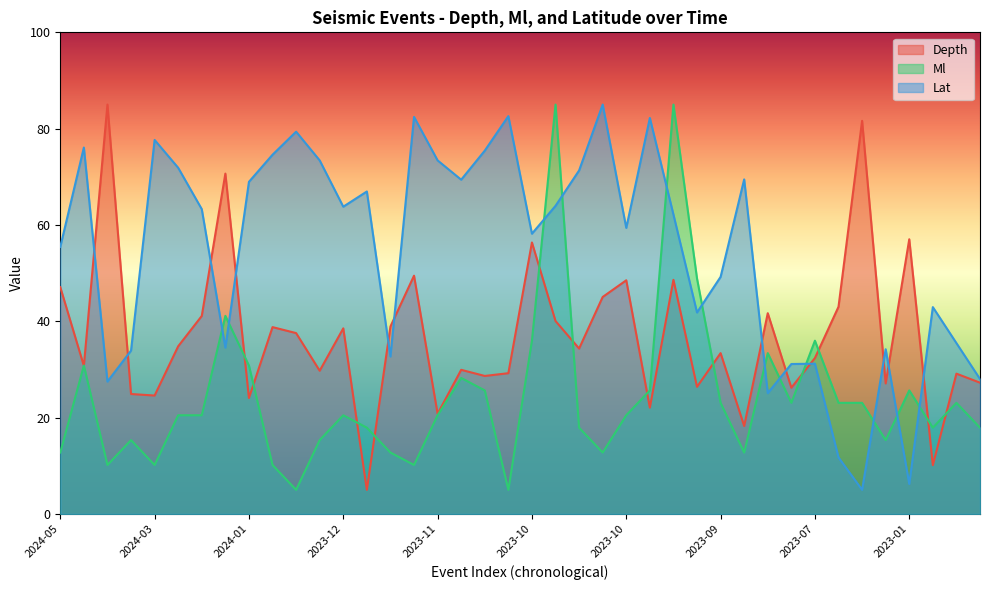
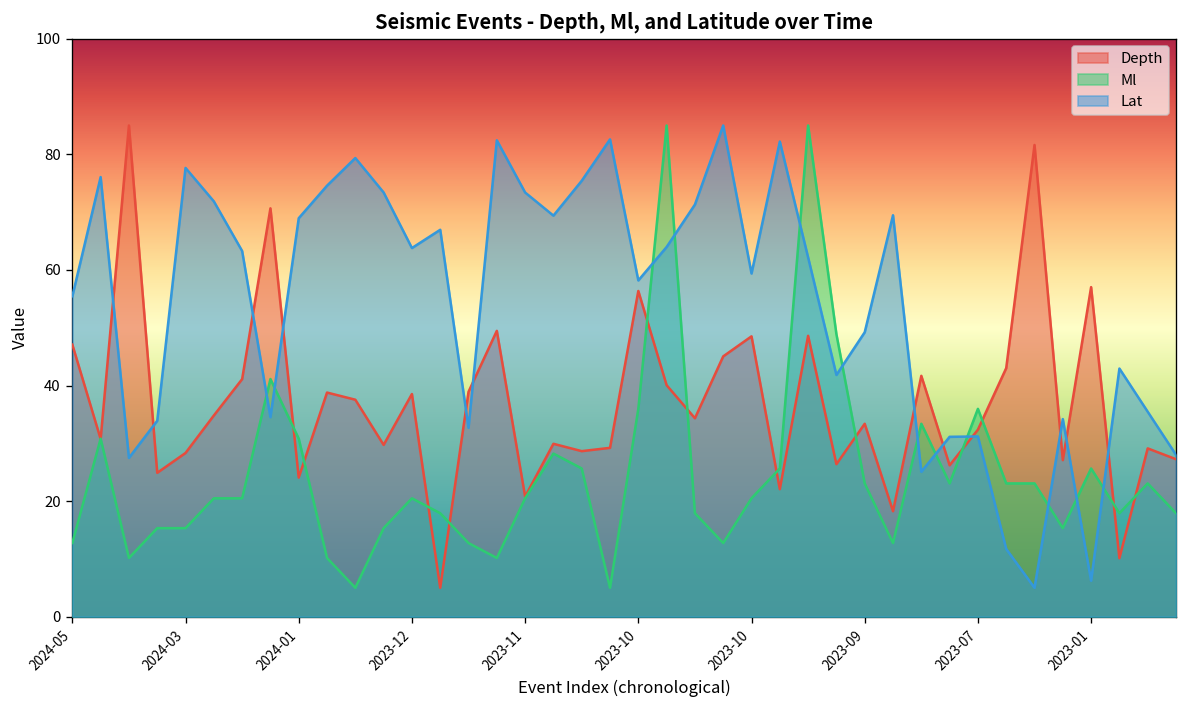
  {
    "Depth": {
      "2024-05": 47,
-     "2024-03": 25,
+     "2024-03": 28,
      "2023-09": 33
    },
    "Ml": {
      "2024-05": 13,
-     "2024-03": 10,
+     "2024-03": 15,
      "2023-09": 23
    },
    "Lat": {
      "2024-05": 55,
      "2024-03": 78,
      "2023-09": 49
    }
  }
